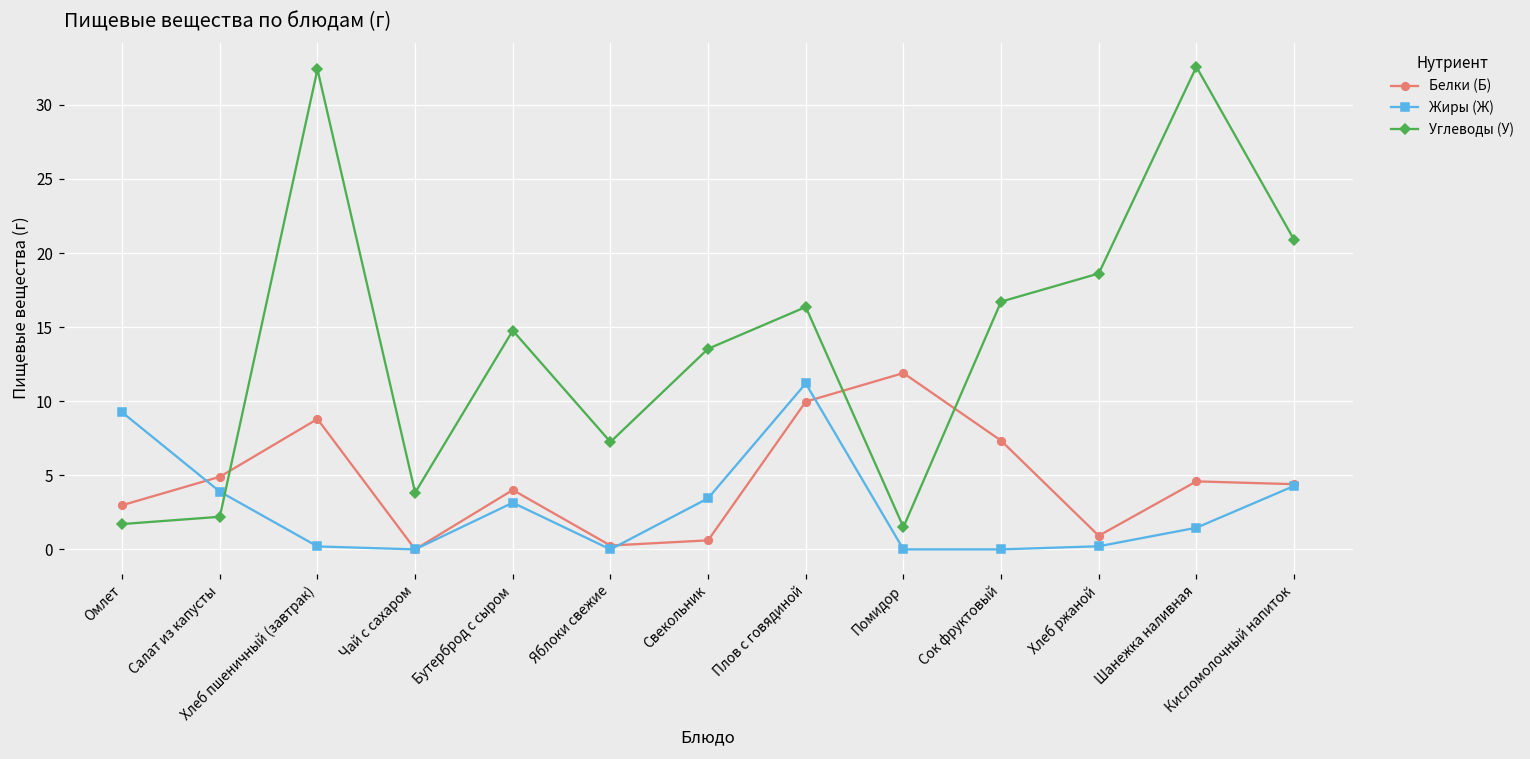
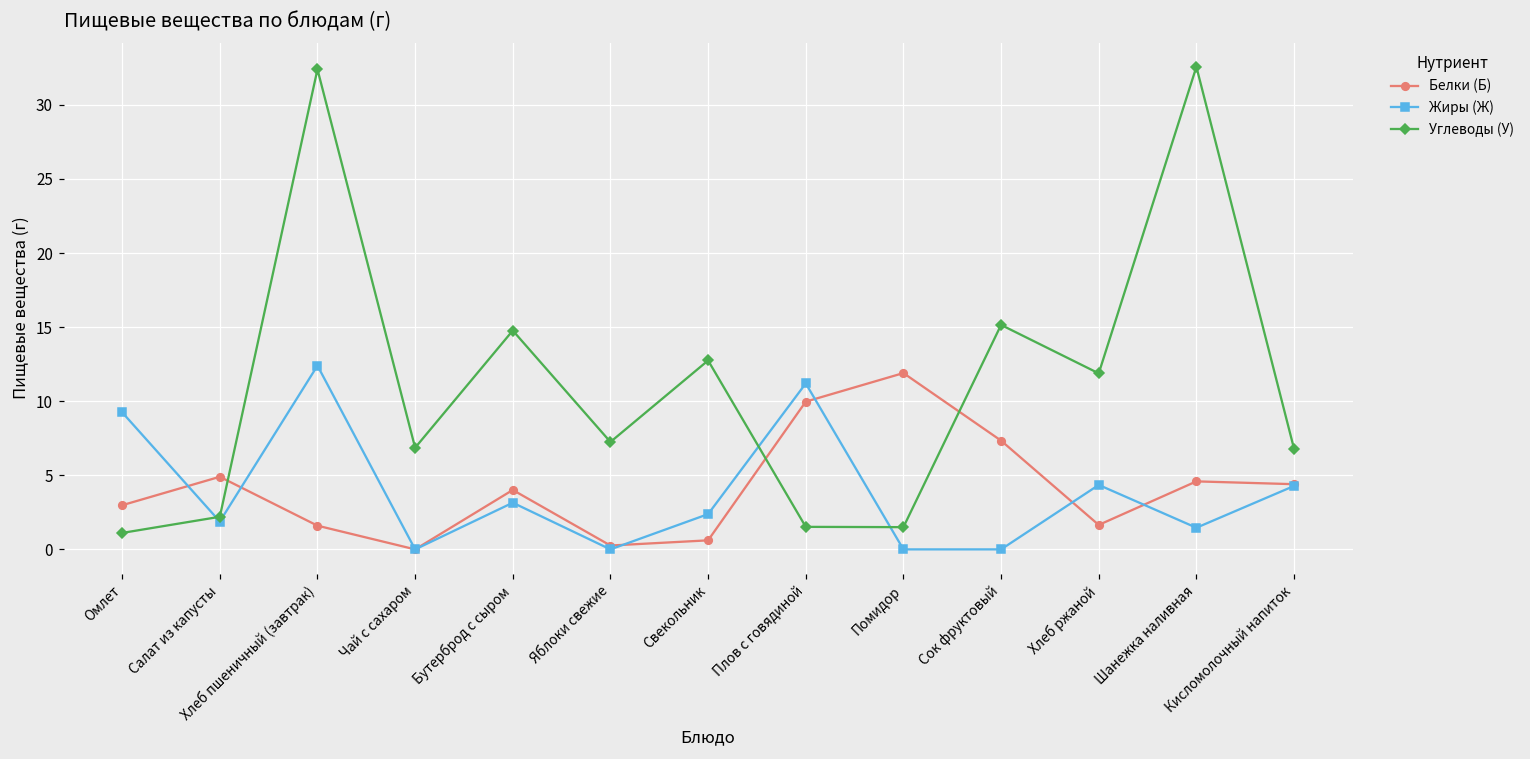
  {
    "Белки (Б)": {
      "Омлет": 3.0,
      "Салат из капусты": 4.9,
-     "Хлеб пшеничный (завтрак)": 8.8,
+     "Хлеб пшеничный (завтрак)": 1.6,
      "Бутерброд с сыром": 4.0,
      "Яблоки свежие": 0.3,
      "Свекольник": 0.6,
      "Плов с говядиной": 10.0,
      "Помидор": 11.9,
      "Сок фруктовый": 7.3,
-     "Хлеб ржаной": 0.9,
+     "Хлеб ржаной": 1.7,
      "Шанежка наливная": 4.6
    },
    "Жиры (Ж)": {
      "Омлет": 9.3,
-     "Салат из капусты": 3.9,
-     "Хлеб пшеничный (завтрак)": 0.2,
+     "Салат из капусты": 1.9,
+     "Хлеб пшеничный (завтрак)": 12.4,
      "Бутерброд с сыром": 3.2,
      "Яблоки свежие": 0.0,
-     "Свекольник": 3.5,
+     "Свекольник": 2.4,
      "Плов с говядиной": 11.2,
      "Помидор": 0.0,
      "Сок фруктовый": 0.0,
-     "Хлеб ржаной": 0.2,
+     "Хлеб ржаной": 4.4,
      "Шанежка наливная": 1.5
    },
    "Углеводы (У)": {
-     "Омлет": 1.7,
+     "Омлет": 1.1,
      "Салат из капусты": 2.2,
      "Хлеб пшеничный (завтрак)": 32.4,
-     "Чай с сахаром": 3.8,
+     "Чай с сахаром": 6.9,
      "Бутерброд с сыром": 14.8,
      "Яблоки свежие": 7.3,
-     "Свекольник": 13.5,
-     "Плов с говядиной": 16.4,
+     "Свекольник": 12.8,
+     "Плов с говядиной": 1.5,
      "Помидор": 1.5,
-     "Сок фруктовый": 16.7,
-     "Хлеб ржаной": 18.6,
+     "Сок фруктовый": 15.2,
+     "Хлеб ржаной": 11.9,
      "Шанежка наливная": 32.6,
-     "Кисломолочный напиток": 20.9
+     "Кисломолочный напиток": 6.8
    }
  }
